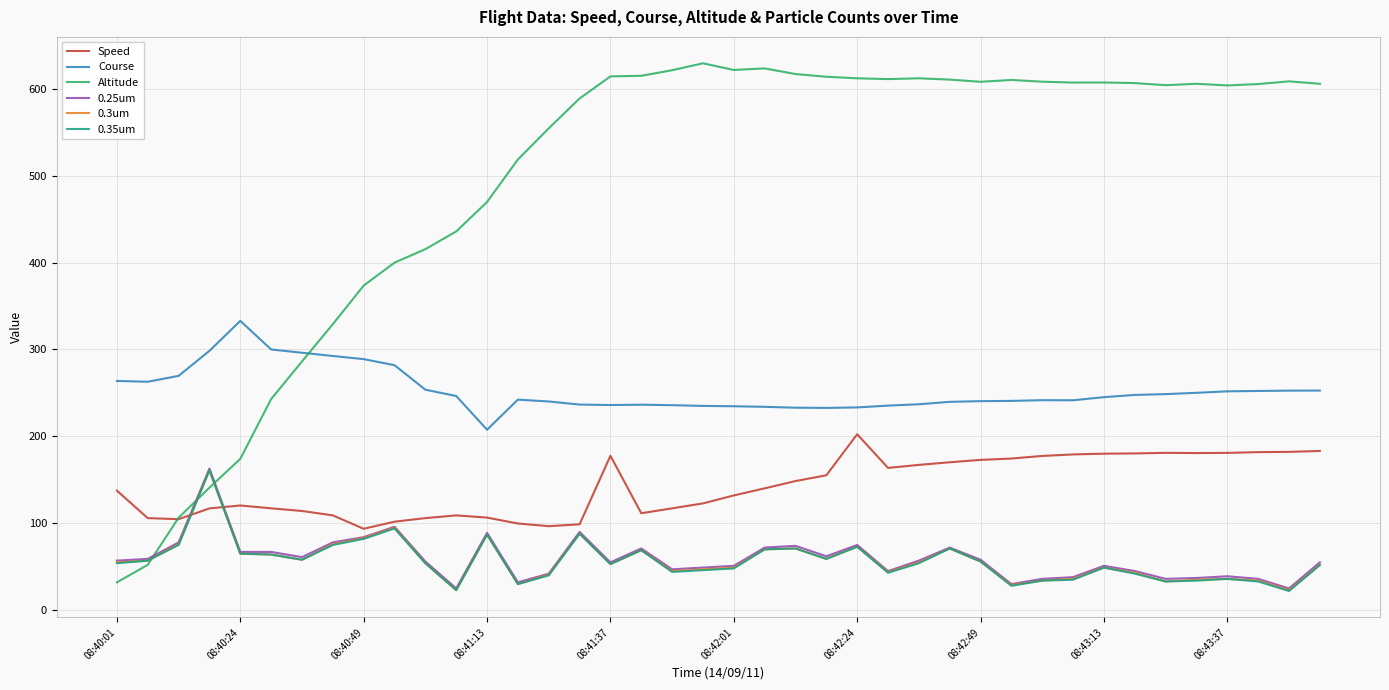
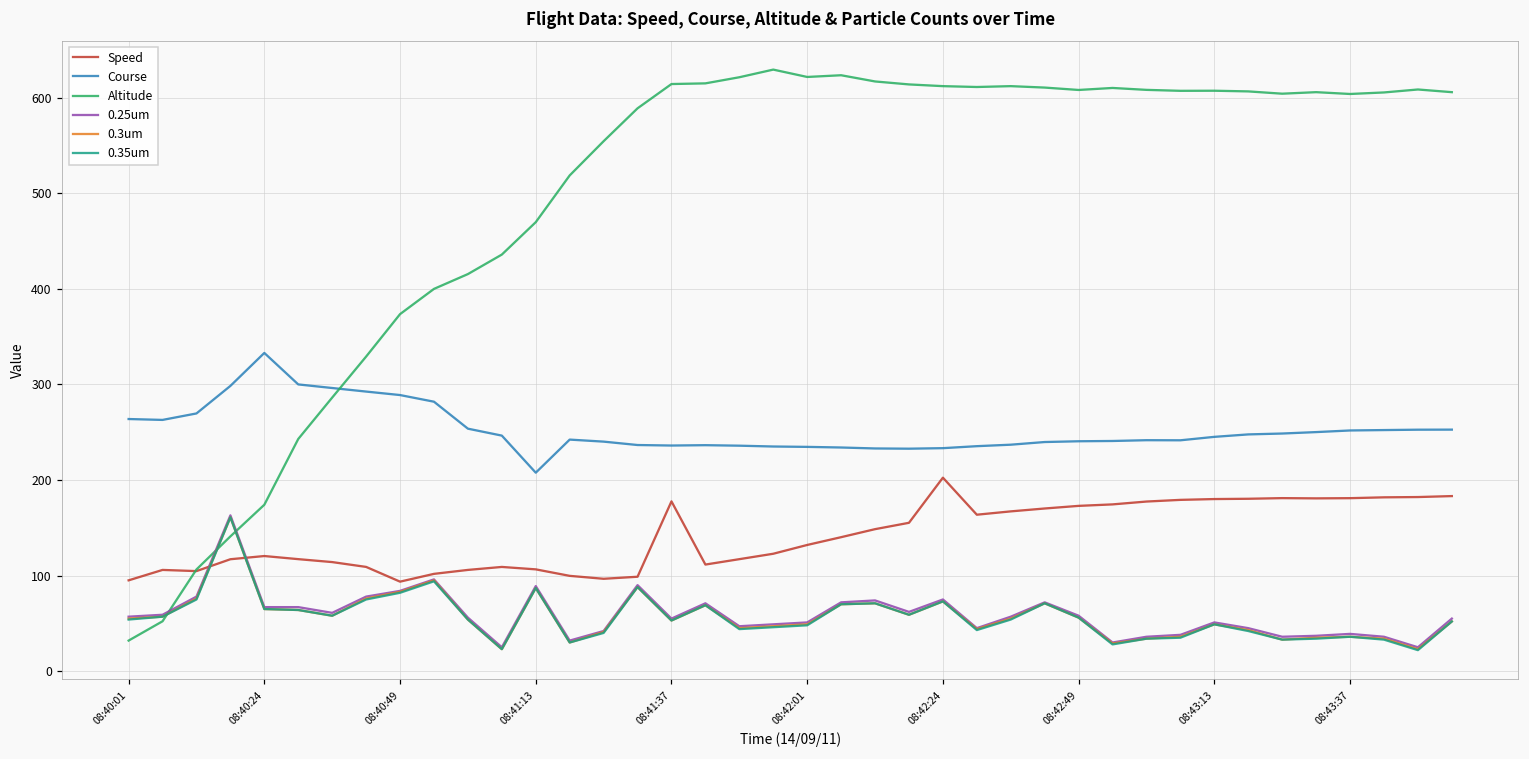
  {
    "Speed": {
-     "08:40:01": 140,
+     "08:40:01": 100,
      "08:40:24": 120,
      "08:40:49": 90,
      "08:41:13": 110,
      "08:41:37": 180,
      "08:42:01": 130,
      "08:42:24": 200,
      "08:42:49": 170,
      "08:43:13": 180,
      "08:43:37": 180
    },
    "Course": {
      "08:40:01": 260,
      "08:40:24": 330,
      "08:40:49": 290,
      "08:41:13": 210,
      "08:41:37": 240,
      "08:42:01": 230,
      "08:42:24": 230,
      "08:42:49": 240,
      "08:43:13": 250,
      "08:43:37": 250
    },
    "0.25um": {
      "08:43:37": 40
    }
  }
